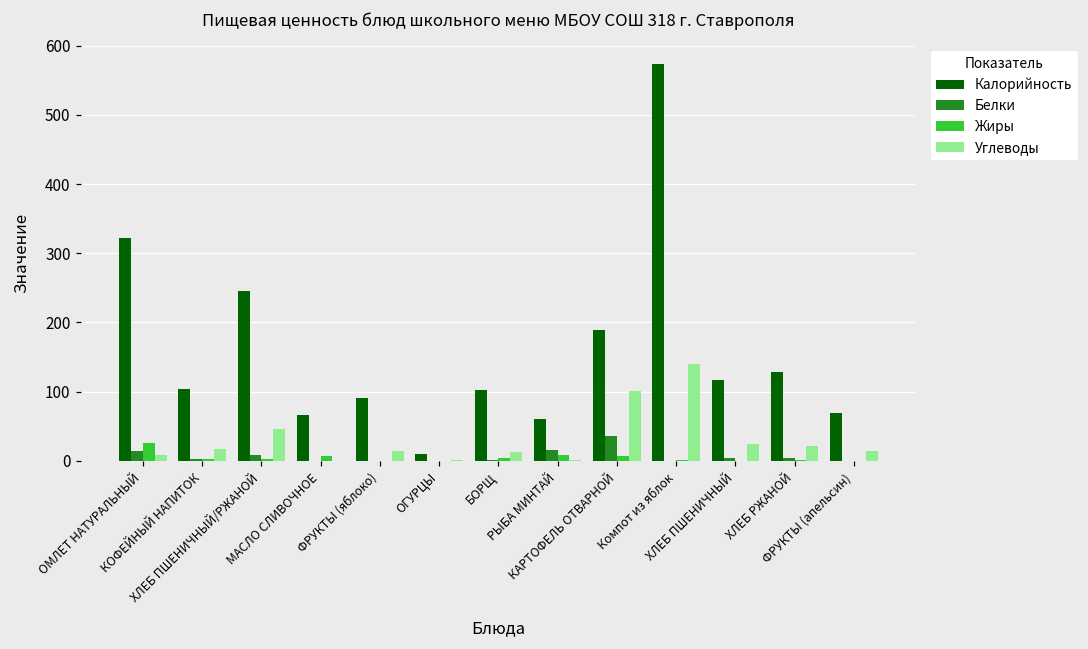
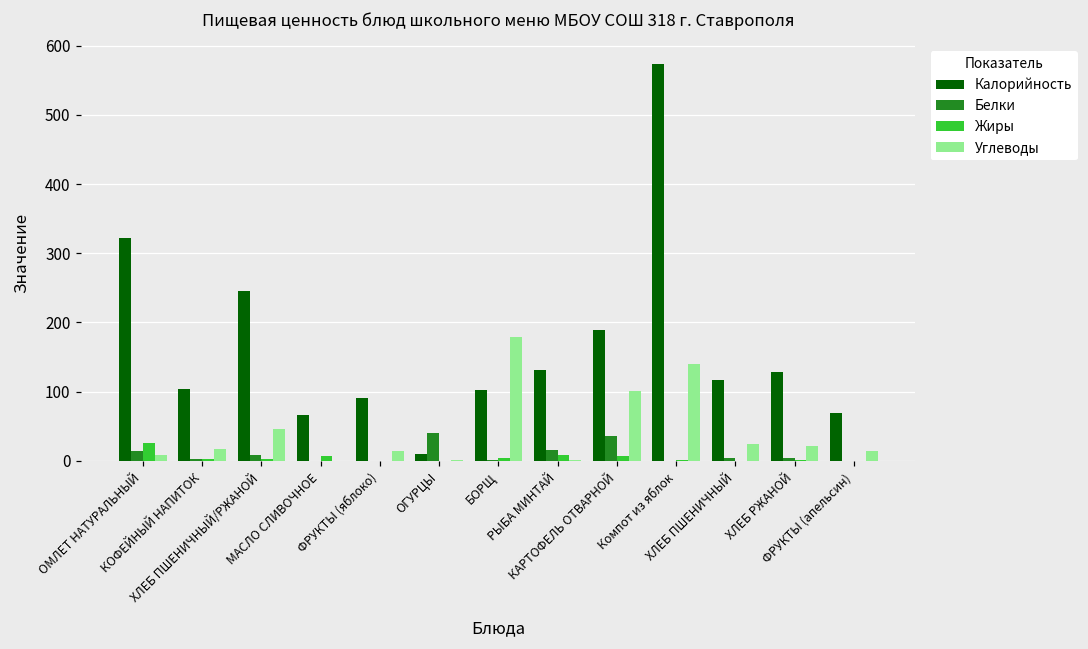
  {
    "Калорийность": {
      "ОМЛЕТ НАТУРАЛЬНЫЙ": 320,
      "КОФЕЙНЫЙ НАПИТОК": 100,
      "ХЛЕБ ПШЕНИЧНЫЙ/РЖАНОЙ": 250,
      "МАСЛО СЛИВОЧНОЕ": 70,
      "ФРУКТЫ (яблоко)": 90,
      "ОГУРЦЫ": 10,
      "БОРЩ": 100,
-     "РЫБА МИНТАЙ": 60,
+     "РЫБА МИНТАЙ": 130,
      "КАРТОФЕЛЬ ОТВАРНОЙ": 190,
      "Компот из яблок": 570,
      "ХЛЕБ ПШЕНИЧНЫЙ": 120,
      "ХЛЕБ РЖАНОЙ": 130,
      "ФРУКТЫ (апельсин)": 70
    },
    "Белки": {
      "ОМЛЕТ НАТУРАЛЬНЫЙ": 20,
      "ХЛЕБ ПШЕНИЧНЫЙ/РЖАНОЙ": 10,
      "МАСЛО СЛИВОЧНОЕ": 0,
-     "ОГУРЦЫ": 0,
+     "ОГУРЦЫ": 40,
      "РЫБА МИНТАЙ": 20,
      "КАРТОФЕЛЬ ОТВАРНОЙ": 40,
      "ХЛЕБ РЖАНОЙ": 0
    },
    "Жиры": {
      "ОМЛЕТ НАТУРАЛЬНЫЙ": 30,
      "МАСЛО СЛИВОЧНОЕ": 10,
      "БОРЩ": 10,
      "РЫБА МИНТАЙ": 10,
      "КАРТОФЕЛЬ ОТВАРНОЙ": 10
    },
    "Углеводы": {
      "ОМЛЕТ НАТУРАЛЬНЫЙ": 10,
      "КОФЕЙНЫЙ НАПИТОК": 20,
      "ХЛЕБ ПШЕНИЧНЫЙ/РЖАНОЙ": 50,
      "МАСЛО СЛИВОЧНОЕ": 0,
      "ФРУКТЫ (яблоко)": 10,
-     "БОРЩ": 10,
+     "БОРЩ": 180,
      "КАРТОФЕЛЬ ОТВАРНОЙ": 100,
      "Компот из яблок": 140,
      "ХЛЕБ ПШЕНИЧНЫЙ": 20,
      "ХЛЕБ РЖАНОЙ": 20,
      "ФРУКТЫ (апельсин)": 10
    }
  }
